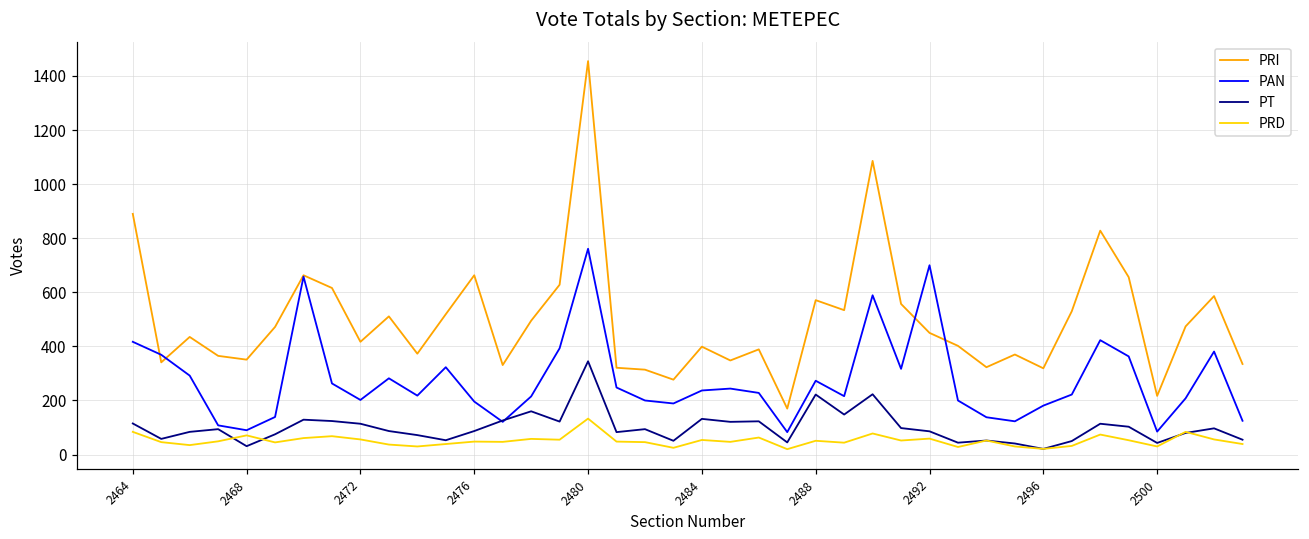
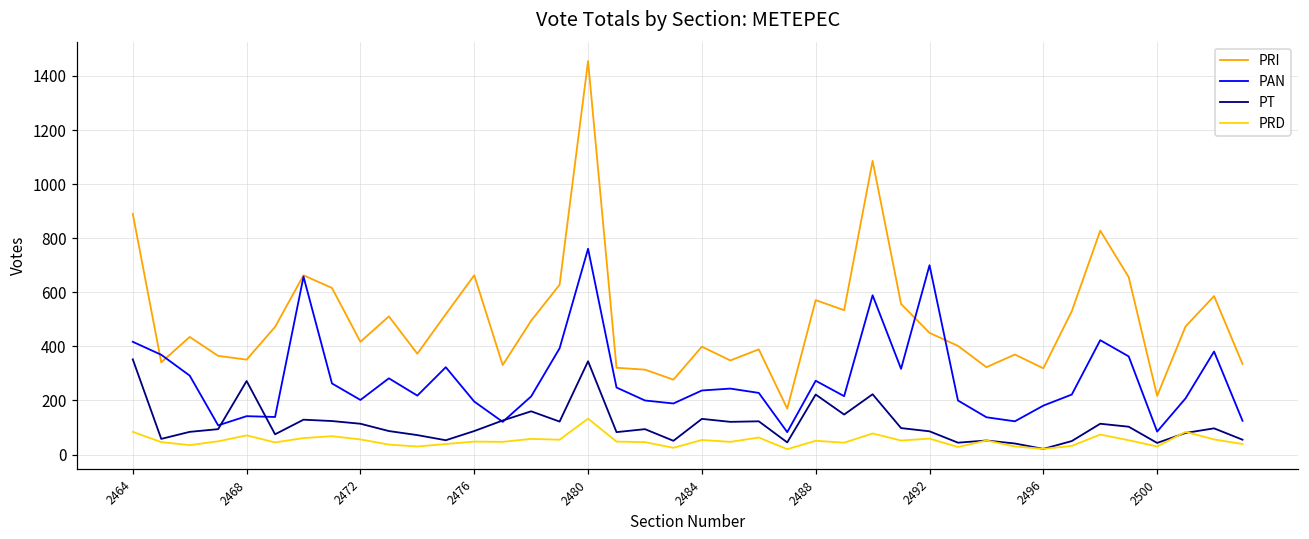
  {
    "PAN": {
      "2464": 420,
-     "2468": 90,
+     "2468": 140,
      "2472": 200,
      "2476": 200,
      "2480": 760,
      "2484": 240,
      "2488": 270,
      "2492": 700,
      "2496": 180,
      "2500": 90
    },
    "PT": {
-     "2464": 120,
-     "2468": 30,
+     "2464": 350,
+     "2468": 270,
      "2472": 110,
      "2476": 90,
      "2480": 350,
      "2484": 130,
      "2488": 220,
      "2492": 90,
      "2500": 40
    }
  }
